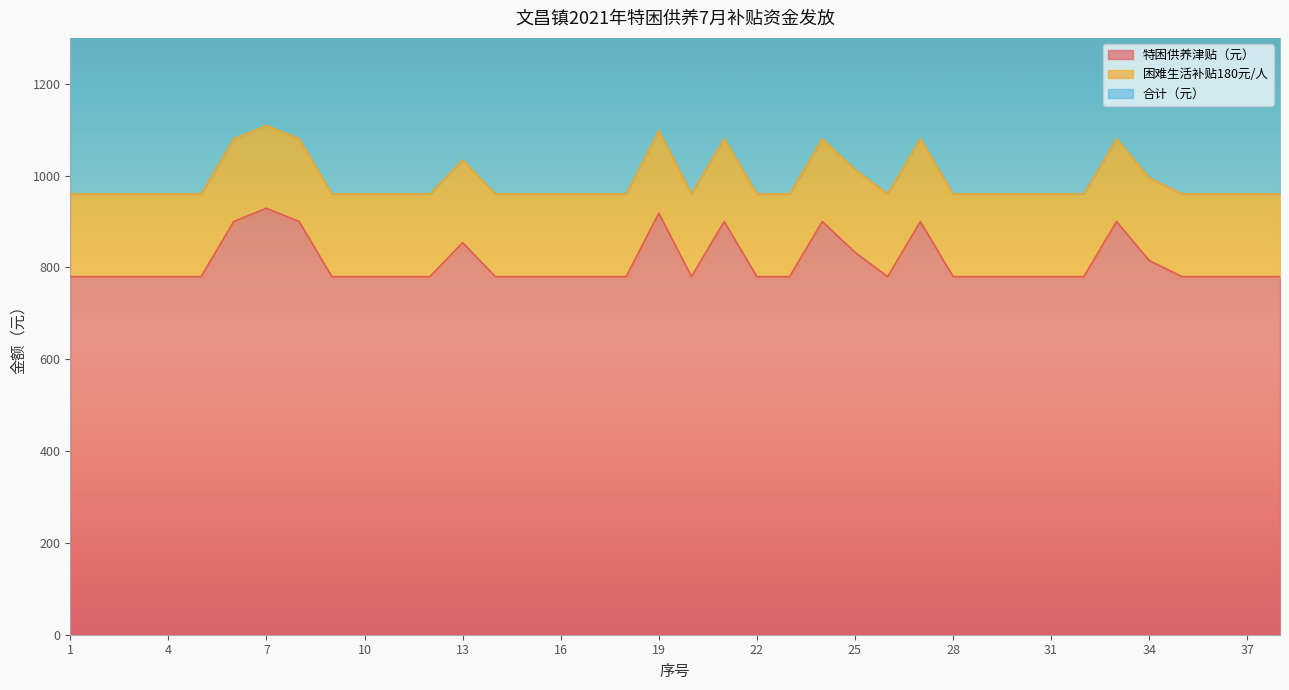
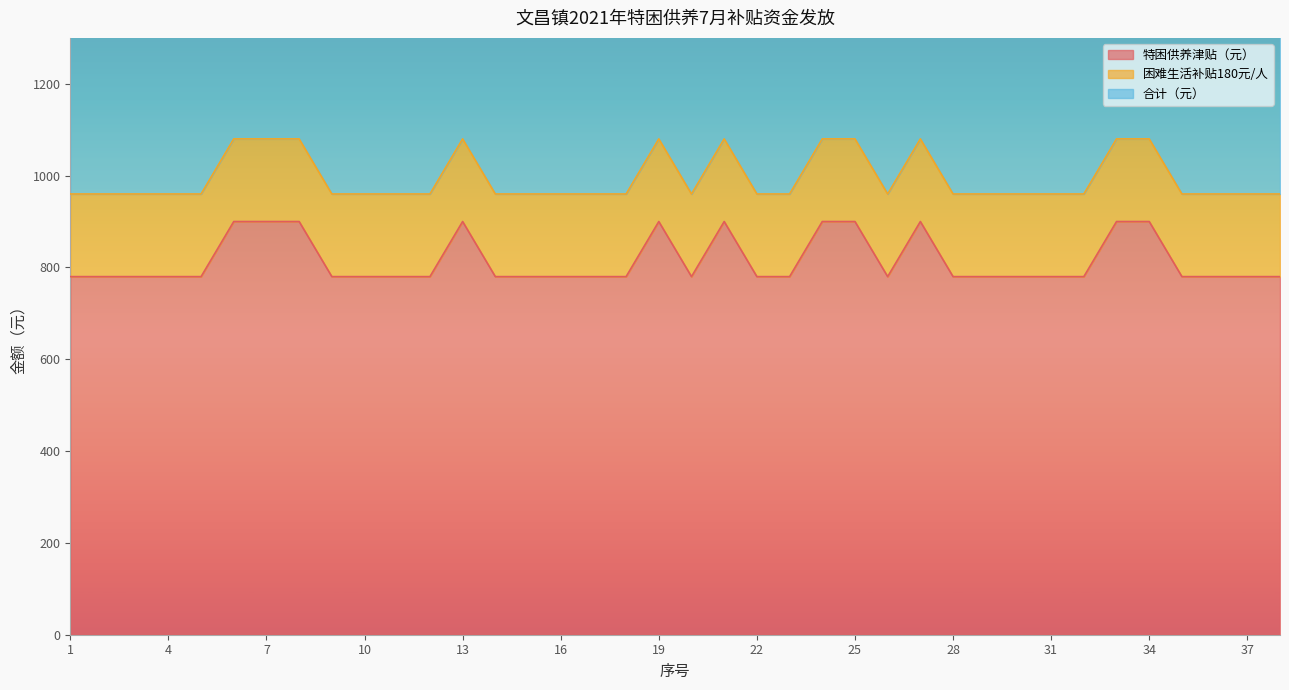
  {
    "特困供养津贴（元）": {
      "1": 780,
      "4": 780,
-     "7": 930,
+     "7": 900,
      "10": 780,
-     "13": 850,
+     "13": 900,
      "16": 780,
-     "19": 920,
+     "19": 900,
      "22": 780,
-     "25": 830,
+     "25": 900,
      "28": 780,
      "31": 780,
-     "34": 820,
+     "34": 900,
      "37": 780
    },
    "困难生活补贴180元/人": {
      "1": 960,
      "4": 960,
      "10": 960,
      "16": 960,
      "22": 960,
      "28": 960,
      "31": 960,
      "37": 960
    }
  }
